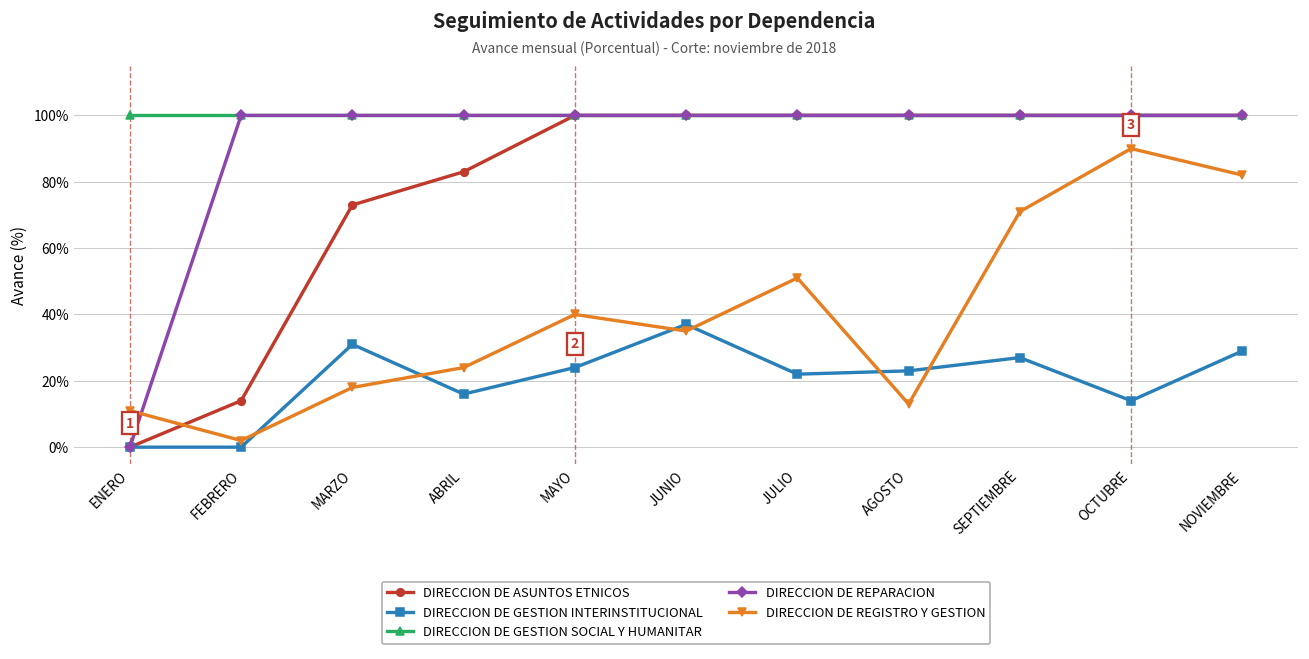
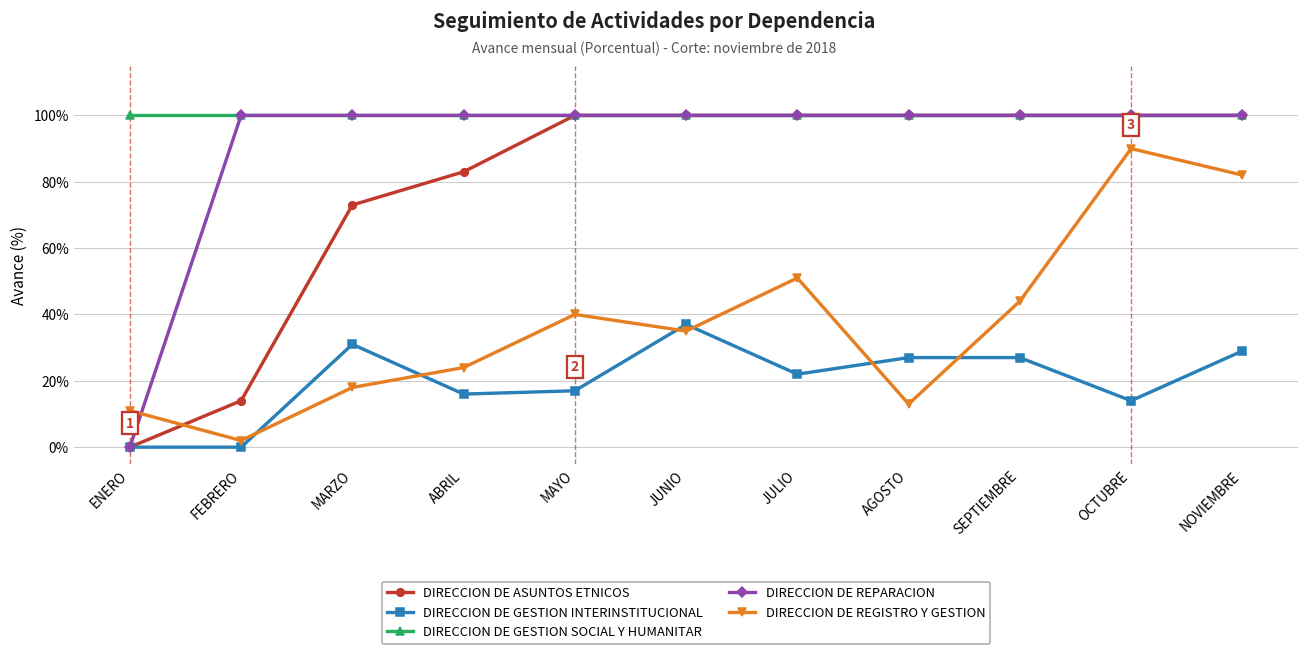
  {
    "DIRECCION DE ASUNTOS ETNICOS": {
      "FEBRERO": "14%",
      "MARZO": "73%",
      "ABRIL": "83%"
    },
    "DIRECCION DE GESTION INTERINSTITUCIONAL": {
      "FEBRERO": "0%",
      "MARZO": "31%",
      "ABRIL": "16%",
-     "MAYO": "24%",
+     "MAYO": "17%",
      "JUNIO": "37%",
      "JULIO": "22%",
-     "AGOSTO": "23%",
+     "AGOSTO": "27%",
      "SEPTIEMBRE": "27%",
      "OCTUBRE": "14%",
      "NOVIEMBRE": "29%"
    },
    "DIRECCION DE GESTION SOCIAL Y HUMANITAR": {
      "ENERO": "100%"
    },
    "DIRECCION DE REGISTRO Y GESTION": {
      "FEBRERO": "2%",
      "MARZO": "18%",
      "ABRIL": "24%",
      "MAYO": "40%",
      "JUNIO": "35%",
      "JULIO": "51%",
      "AGOSTO": "13%",
-     "SEPTIEMBRE": "71%",
+     "SEPTIEMBRE": "44%",
      "OCTUBRE": "90%",
      "NOVIEMBRE": "82%"
    }
  }
